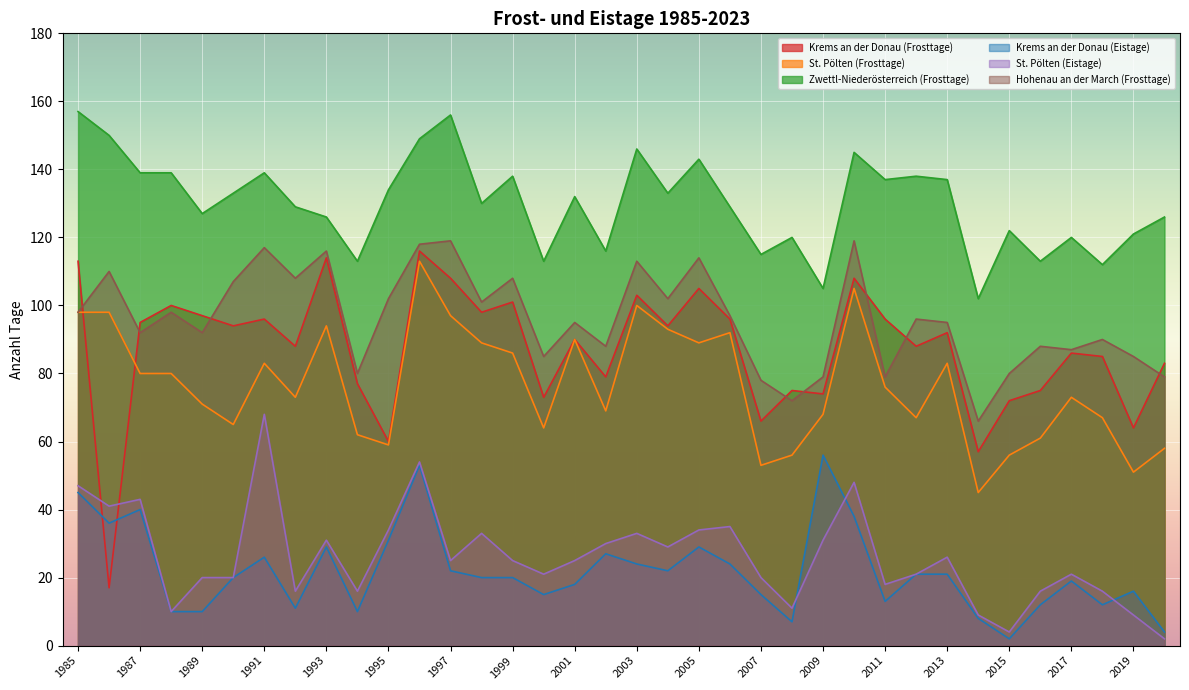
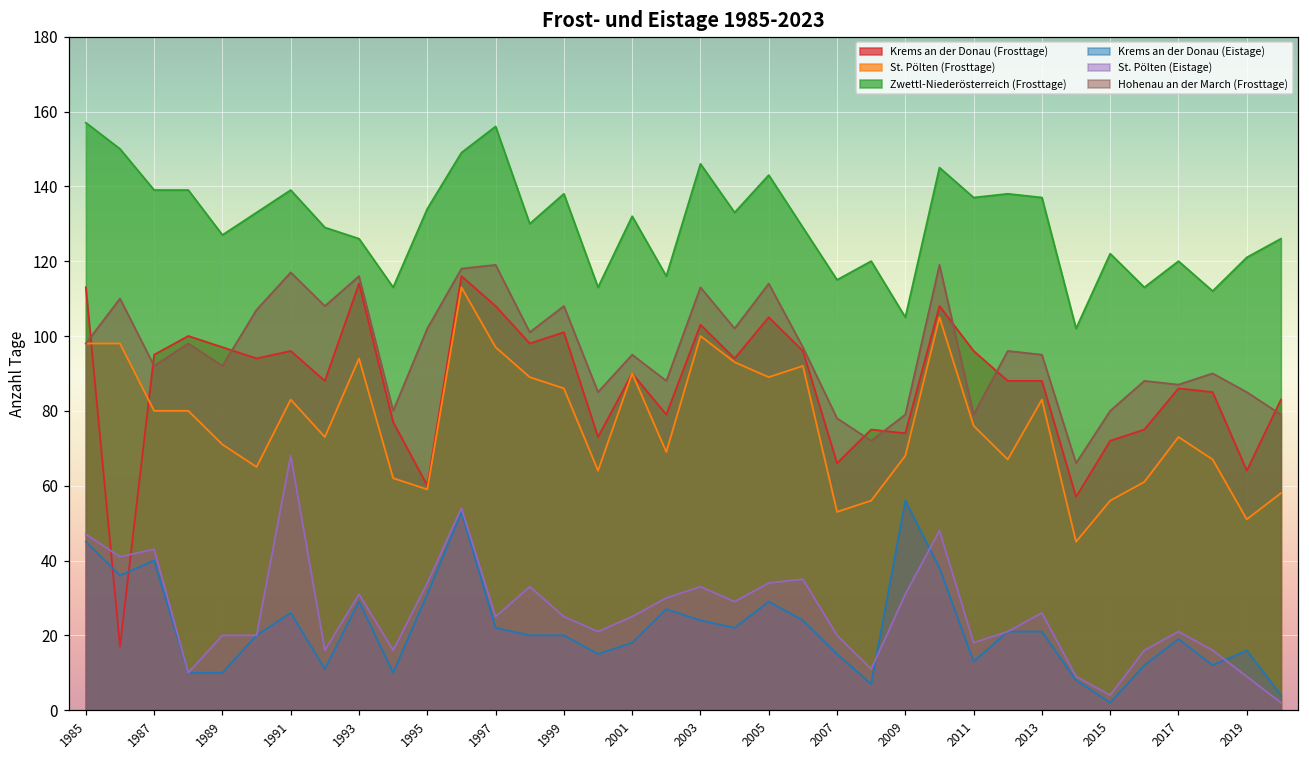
  {
    "Krems an der Donau (Frosttage)": {
      "1985": 113,
      "1987": 95,
      "1989": 97,
      "1991": 96,
      "1993": 114,
      "1995": 60,
      "1997": 108,
      "1999": 101,
      "2003": 103,
      "2005": 105,
      "2007": 66,
      "2009": 74,
      "2011": 96,
-     "2013": 92,
+     "2013": 88,
      "2015": 72,
      "2017": 86,
      "2019": 64
    },
    "St. Pölten (Frosttage)": {
      "1987": 80,
      "1989": 71,
      "1991": 83,
      "1993": 94,
      "1995": 59,
      "1997": 97,
      "1999": 86,
      "2003": 100,
      "2005": 89,
      "2007": 53,
      "2009": 68,
      "2011": 76,
      "2013": 83,
      "2015": 56,
      "2017": 73,
      "2019": 51
    },
    "Zwettl-Niederösterreich (Frosttage)": {
      "1985": 157,
      "1987": 139,
      "1989": 127,
      "1991": 139,
      "1993": 126,
      "1995": 134,
      "1997": 156,
      "1999": 138,
      "2001": 132,
      "2003": 146,
      "2005": 143,
      "2007": 115,
      "2009": 105,
      "2011": 137,
      "2013": 137,
      "2015": 122,
      "2017": 120,
      "2019": 121
    },
    "Krems an der Donau (Eistage)": {
      "1985": 45,
      "1987": 40,
      "1989": 10,
      "1991": 26,
      "1993": 29,
      "1995": 31,
      "1997": 22,
      "1999": 20,
      "2001": 18,
      "2003": 24,
      "2005": 29,
      "2007": 15,
      "2009": 56,
      "2011": 13,
      "2013": 21,
      "2015": 2,
      "2017": 19,
      "2019": 16
    },
    "St. Pölten (Eistage)": {
      "1985": 47,
      "1987": 43,
      "1989": 20,
      "1991": 68,
      "1993": 31,
      "1995": 34,
      "1997": 25,
      "1999": 25,
      "2001": 25,
      "2003": 33,
      "2005": 34,
      "2007": 20,
      "2009": 31,
      "2011": 18,
      "2013": 26,
      "2015": 4,
      "2017": 21,
      "2019": 9
    },
    "Hohenau an der March (Frosttage)": {
      "1987": 92,
      "1989": 92,
      "1991": 117,
      "1993": 116,
      "1995": 102,
      "1997": 119,
      "1999": 108,
      "2001": 95,
      "2003": 113,
      "2005": 114,
      "2007": 78,
      "2009": 79,
      "2011": 79,
      "2013": 95,
      "2015": 80,
      "2017": 87,
      "2019": 85
    }
  }
